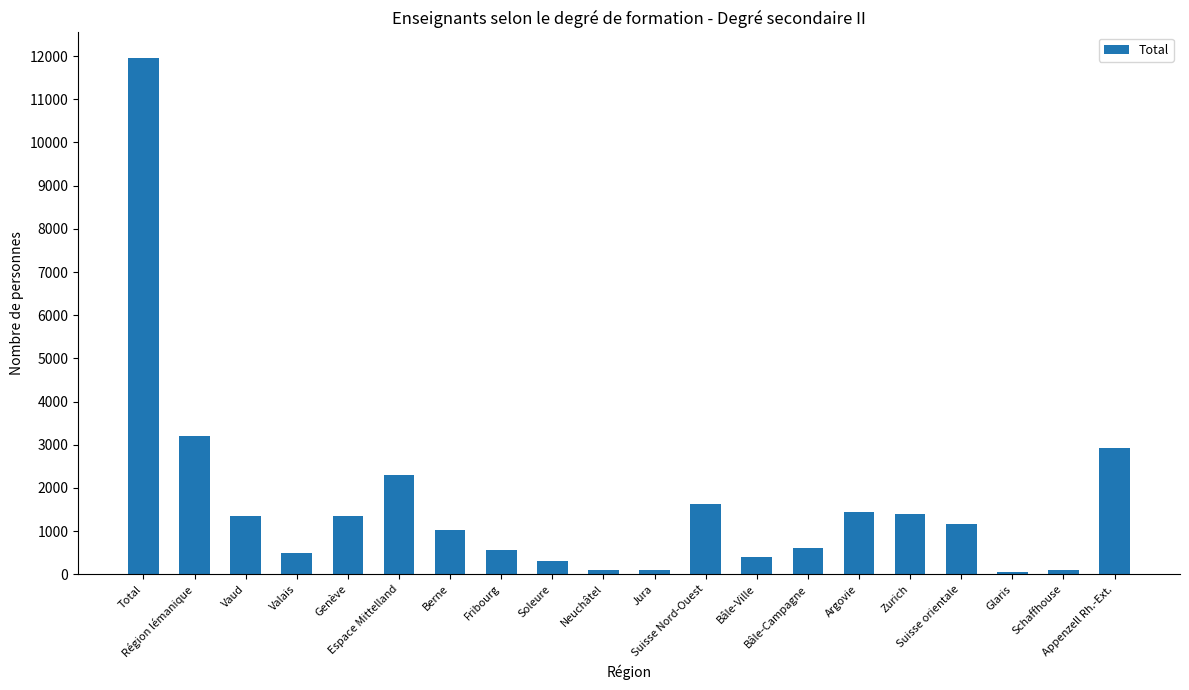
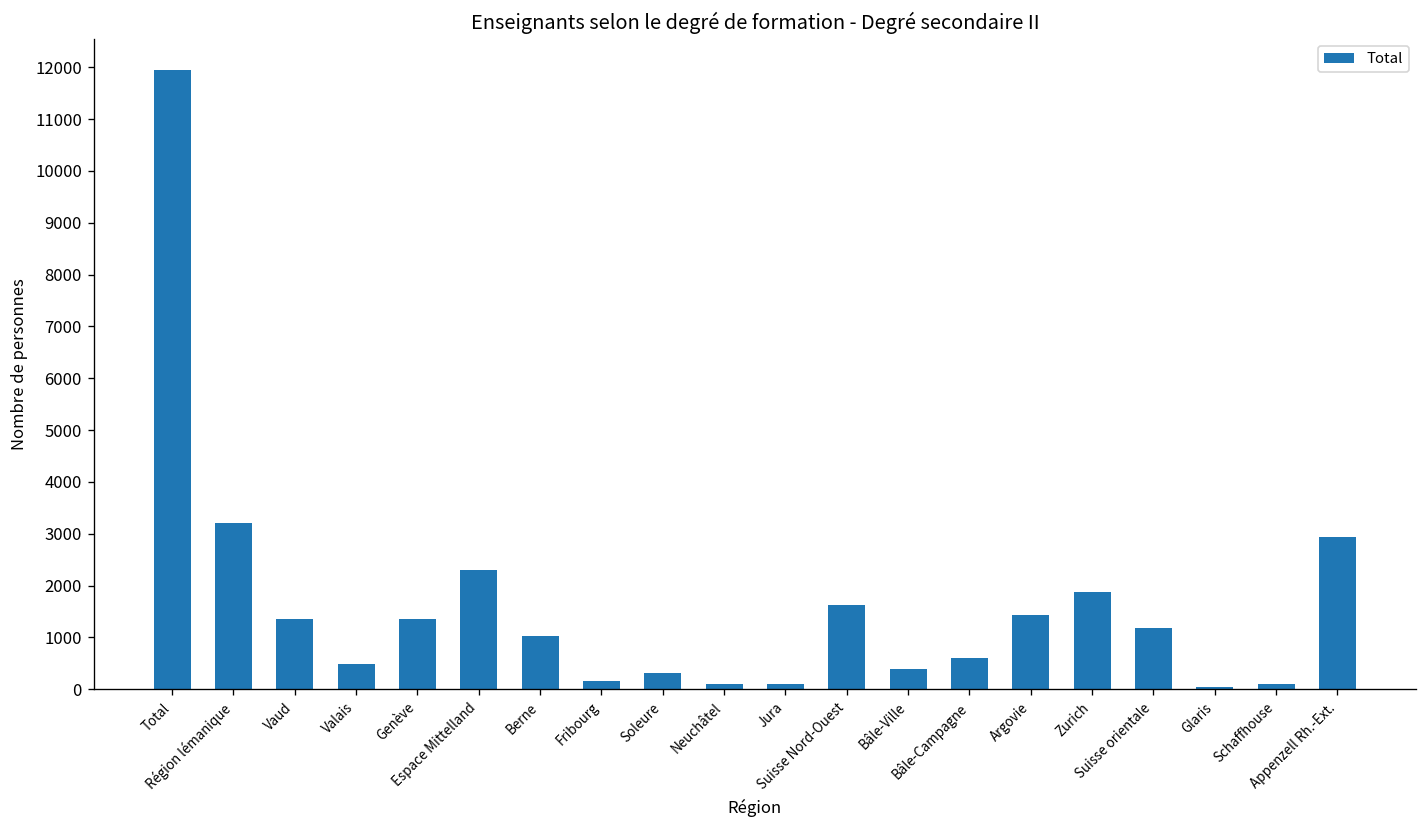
  {
    "Total": 12000,
    "Région lémanique": 3200,
    "Vaud": 1400,
    "Valais": 500,
    "Genève": 1400,
    "Espace Mittelland": 2300,
    "Berne": 1000,
-   "Fribourg": 600,
+   "Fribourg": 200,
    "Soleure": 300,
    "Neuchâtel": 100,
    "Jura": 100,
    "Suisse Nord-Ouest": 1600,
    "Bâle-Ville": 400,
    "Bâle-Campagne": 600,
    "Argovie": 1400,
-   "Zurich": 1400,
+   "Zurich": 1900,
    "Suisse orientale": 1200,
    "Schaffhouse": 100,
    "Appenzell Rh.-Ext.": 2900
  }
